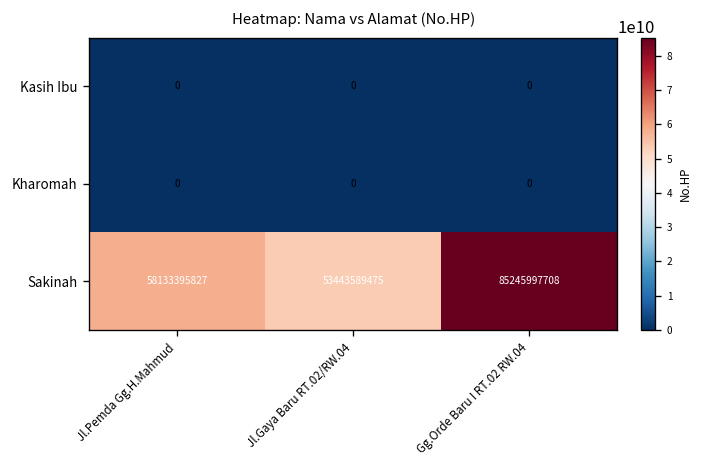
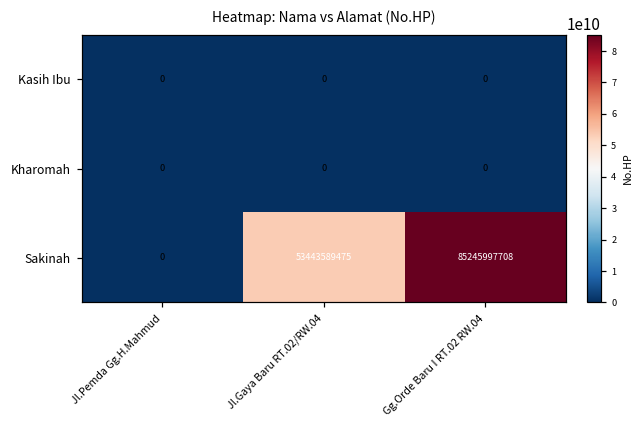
  {
    "Kasih Ibu": {
      "Jl.Pemda Gg.H.Mahmud": 0,
      "Jl.Gaya Baru RT.02/RW.04": 0,
      "Gg.Orde Baru I RT.02 RW.04": 0
    },
    "Kharomah": {
      "Jl.Pemda Gg.H.Mahmud": 0,
      "Jl.Gaya Baru RT.02/RW.04": 0,
      "Gg.Orde Baru I RT.02 RW.04": 0
    },
    "Sakinah": {
-     "Jl.Pemda Gg.H.Mahmud": 58133395827,
+     "Jl.Pemda Gg.H.Mahmud": 0,
      "Jl.Gaya Baru RT.02/RW.04": 53443589475,
      "Gg.Orde Baru I RT.02 RW.04": 85245997708
    }
  }
